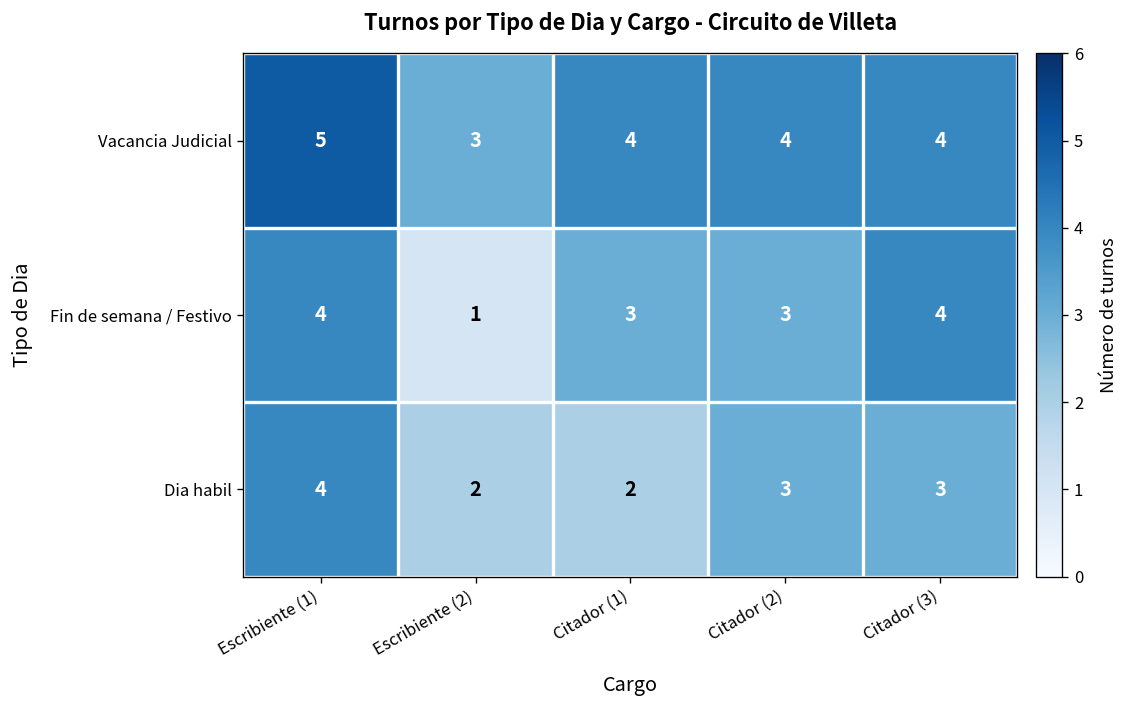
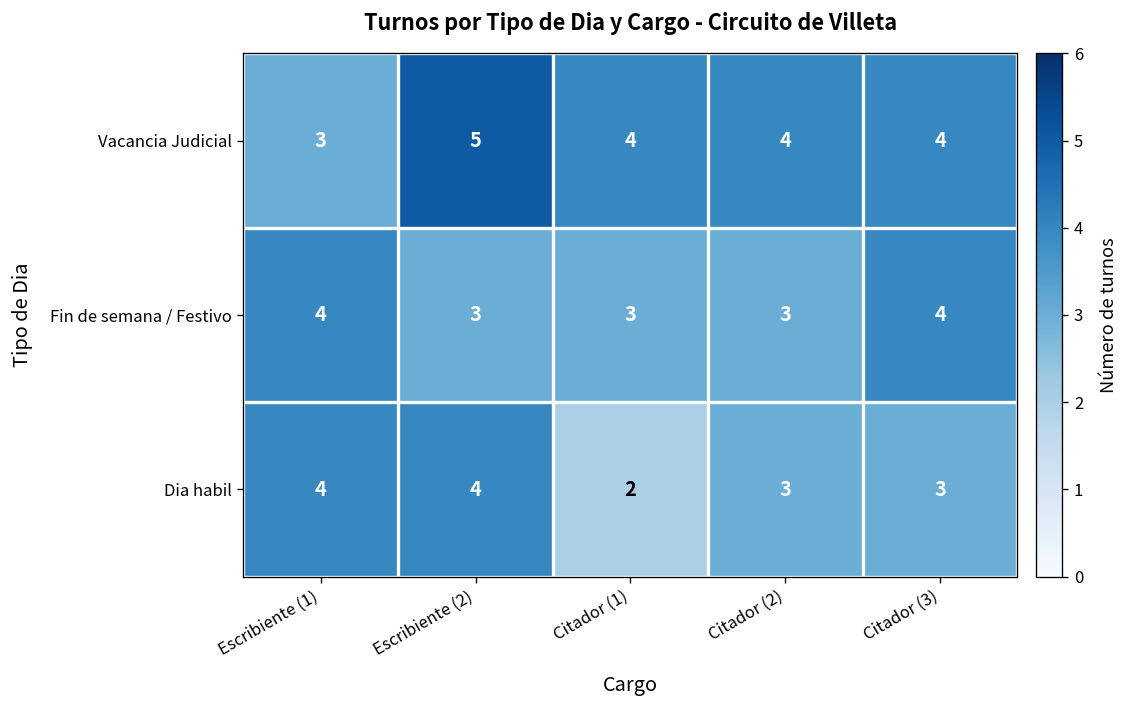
  {
    "Vacancia Judicial": {
-     "Escribiente (1)": 5,
-     "Escribiente (2)": 3,
+     "Escribiente (1)": 3,
+     "Escribiente (2)": 5,
      "Citador (1)": 4,
      "Citador (2)": 4,
      "Citador (3)": 4
    },
    "Fin de semana / Festivo": {
      "Escribiente (1)": 4,
-     "Escribiente (2)": 1,
+     "Escribiente (2)": 3,
      "Citador (1)": 3,
      "Citador (2)": 3,
      "Citador (3)": 4
    },
    "Dia habil": {
      "Escribiente (1)": 4,
-     "Escribiente (2)": 2,
+     "Escribiente (2)": 4,
      "Citador (1)": 2,
      "Citador (2)": 3,
      "Citador (3)": 3
    }
  }
